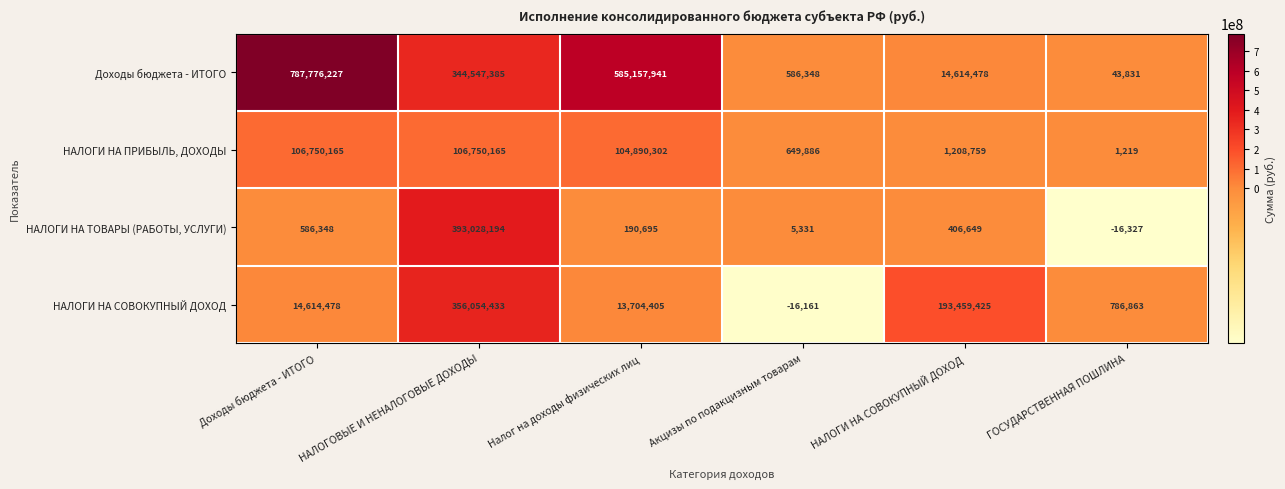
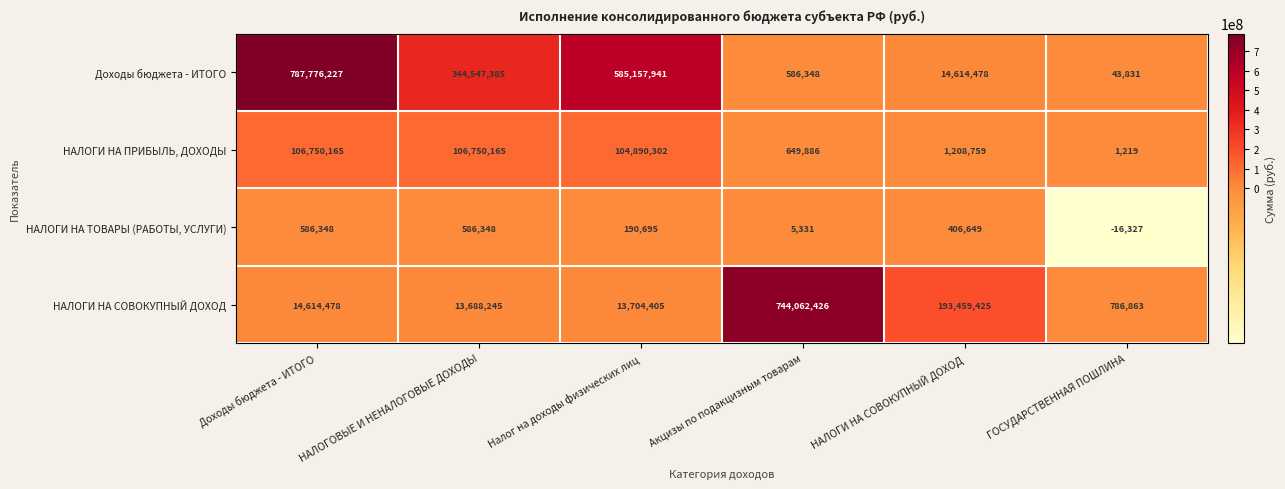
  {
    "Доходы бюджета - ИТОГО": {
      "Доходы бюджета - ИТОГО": "787,776,227",
      "НАЛОГОВЫЕ И НЕНАЛОГОВЫЕ ДОХОДЫ": "344,547,385",
      "Налог на доходы физических лиц": "585,157,941",
      "Акцизы по подакцизным товарам": "586,348",
      "НАЛОГИ НА СОВОКУПНЫЙ ДОХОД": "14,614,478",
      "ГОСУДАРСТВЕННАЯ ПОШЛИНА": "43,831"
    },
    "НАЛОГИ НА ПРИБЫЛЬ, ДОХОДЫ": {
      "Доходы бюджета - ИТОГО": "106,750,165",
      "НАЛОГОВЫЕ И НЕНАЛОГОВЫЕ ДОХОДЫ": "106,750,165",
      "Налог на доходы физических лиц": "104,890,302",
      "Акцизы по подакцизным товарам": "649,886",
      "НАЛОГИ НА СОВОКУПНЫЙ ДОХОД": "1,208,759",
      "ГОСУДАРСТВЕННАЯ ПОШЛИНА": "1,219"
    },
    "НАЛОГИ НА ТОВАРЫ (РАБОТЫ, УСЛУГИ)": {
      "Доходы бюджета - ИТОГО": "586,348",
-     "НАЛОГОВЫЕ И НЕНАЛОГОВЫЕ ДОХОДЫ": "393,028,194",
+     "НАЛОГОВЫЕ И НЕНАЛОГОВЫЕ ДОХОДЫ": "586,348",
      "Налог на доходы физических лиц": "190,695",
      "Акцизы по подакцизным товарам": "5,331",
      "НАЛОГИ НА СОВОКУПНЫЙ ДОХОД": "406,649",
      "ГОСУДАРСТВЕННАЯ ПОШЛИНА": "-16,327"
    },
    "НАЛОГИ НА СОВОКУПНЫЙ ДОХОД": {
      "Доходы бюджета - ИТОГО": "14,614,478",
-     "НАЛОГОВЫЕ И НЕНАЛОГОВЫЕ ДОХОДЫ": "356,054,433",
+     "НАЛОГОВЫЕ И НЕНАЛОГОВЫЕ ДОХОДЫ": "13,688,245",
      "Налог на доходы физических лиц": "13,704,405",
-     "Акцизы по подакцизным товарам": "-16,161",
+     "Акцизы по подакцизным товарам": "744,062,426",
      "НАЛОГИ НА СОВОКУПНЫЙ ДОХОД": "193,459,425",
      "ГОСУДАРСТВЕННАЯ ПОШЛИНА": "786,863"
    }
  }
